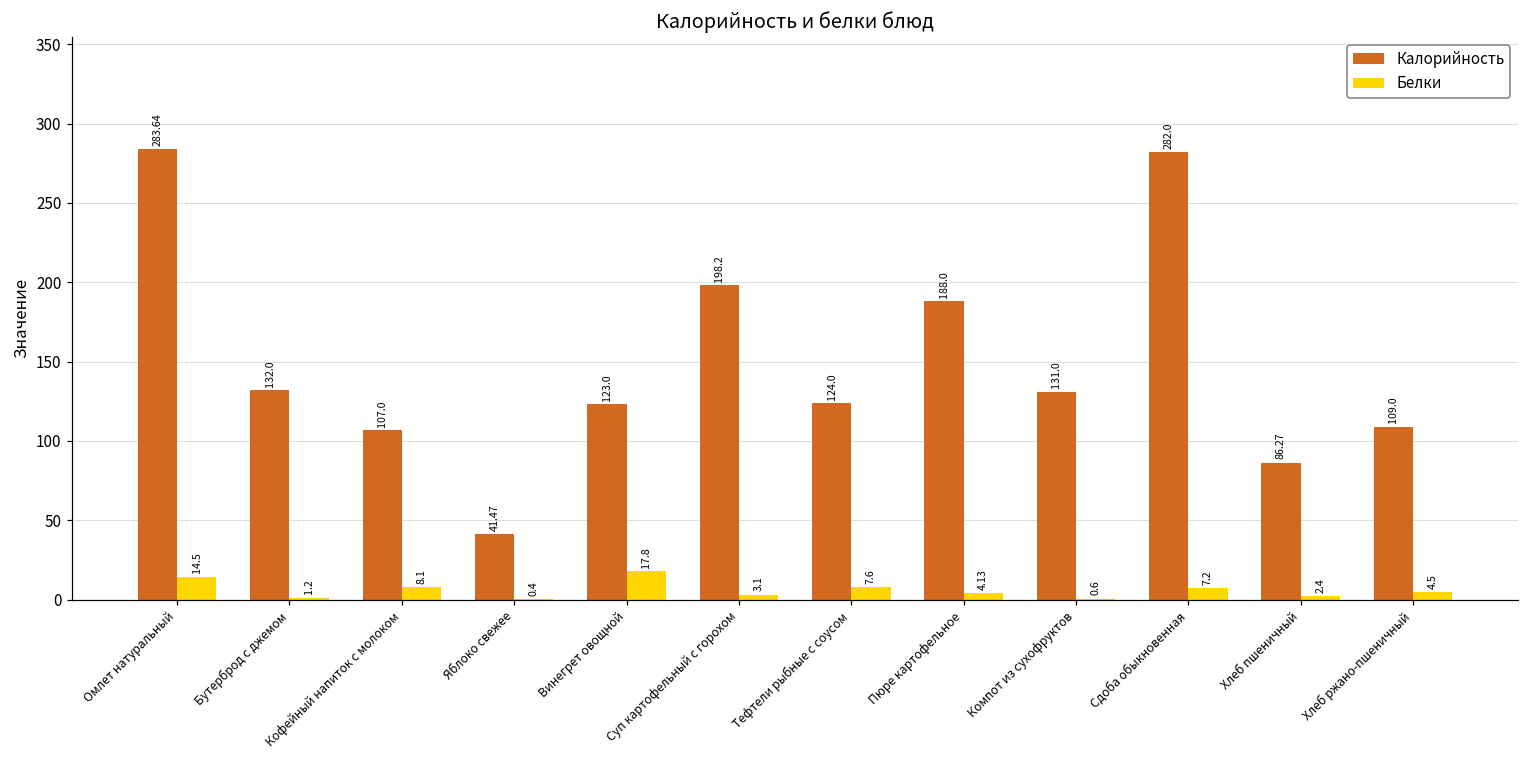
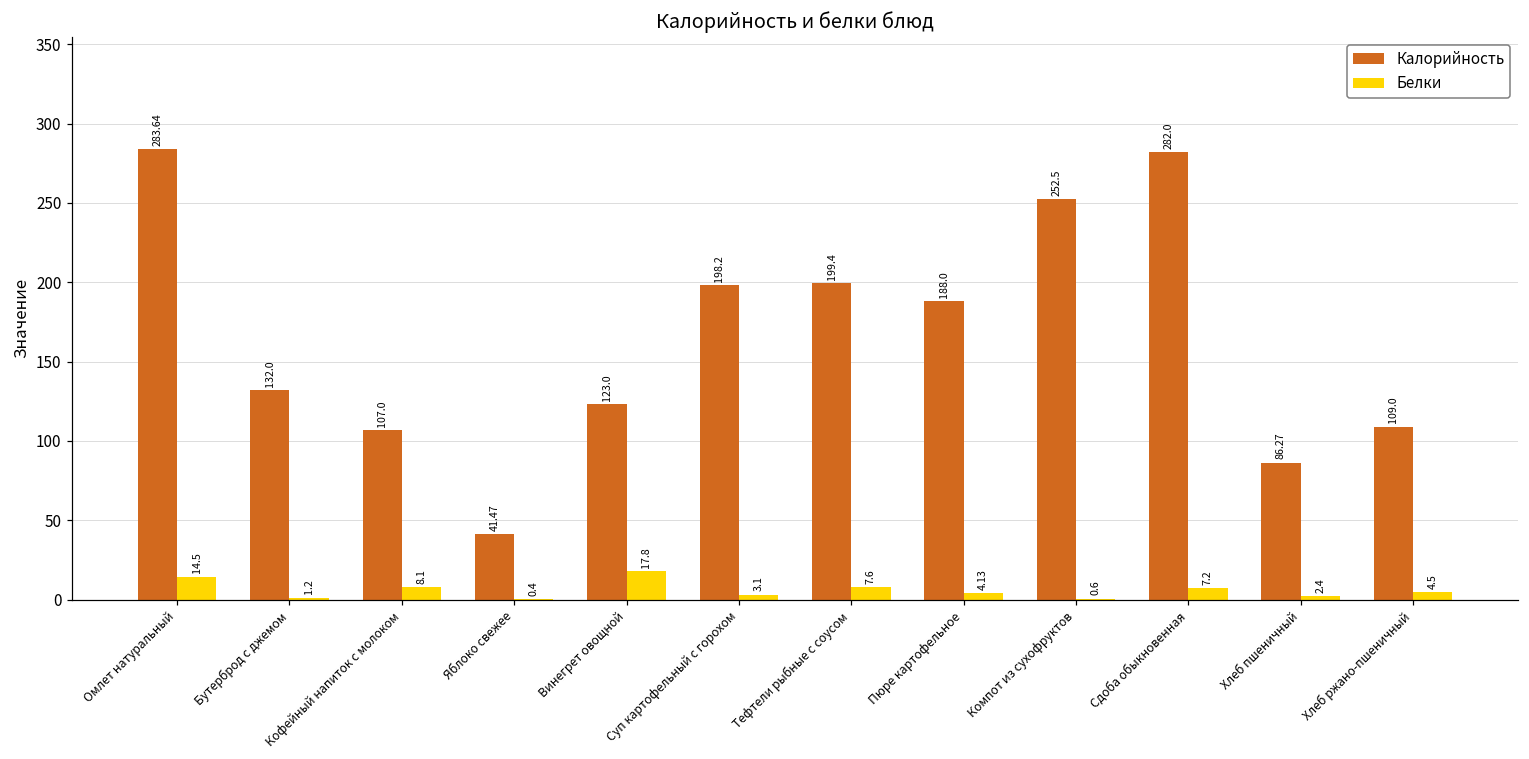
  {
    "Калорийность": {
      "Омлет натуральный": 283.64,
      "Бутерброд с джемом": 132.0,
      "Кофейный напиток с молоком": 107.0,
      "Яблоко свежее": 41.47,
      "Винегрет овощной": 123.0,
      "Суп картофельный с горохом": 198.2,
-     "Тефтели рыбные с соусом": 124.0,
+     "Тефтели рыбные с соусом": 199.4,
      "Пюре картофельное": 188.0,
-     "Компот из сухофруктов": 131.0,
+     "Компот из сухофруктов": 252.5,
      "Сдоба обыкновенная": 282.0,
      "Хлеб пшеничный": 86.27,
      "Хлеб ржано-пшеничный": 109.0
    },
    "Белки": {
      "Омлет натуральный": 14.5,
      "Бутерброд с джемом": 1.2,
      "Кофейный напиток с молоком": 8.1,
      "Яблоко свежее": 0.4,
      "Винегрет овощной": 17.8,
      "Суп картофельный с горохом": 3.1,
      "Тефтели рыбные с соусом": 7.6,
      "Пюре картофельное": 4.13,
      "Компот из сухофруктов": 0.6,
      "Сдоба обыкновенная": 7.2,
      "Хлеб пшеничный": 2.4,
      "Хлеб ржано-пшеничный": 4.5
    }
  }
